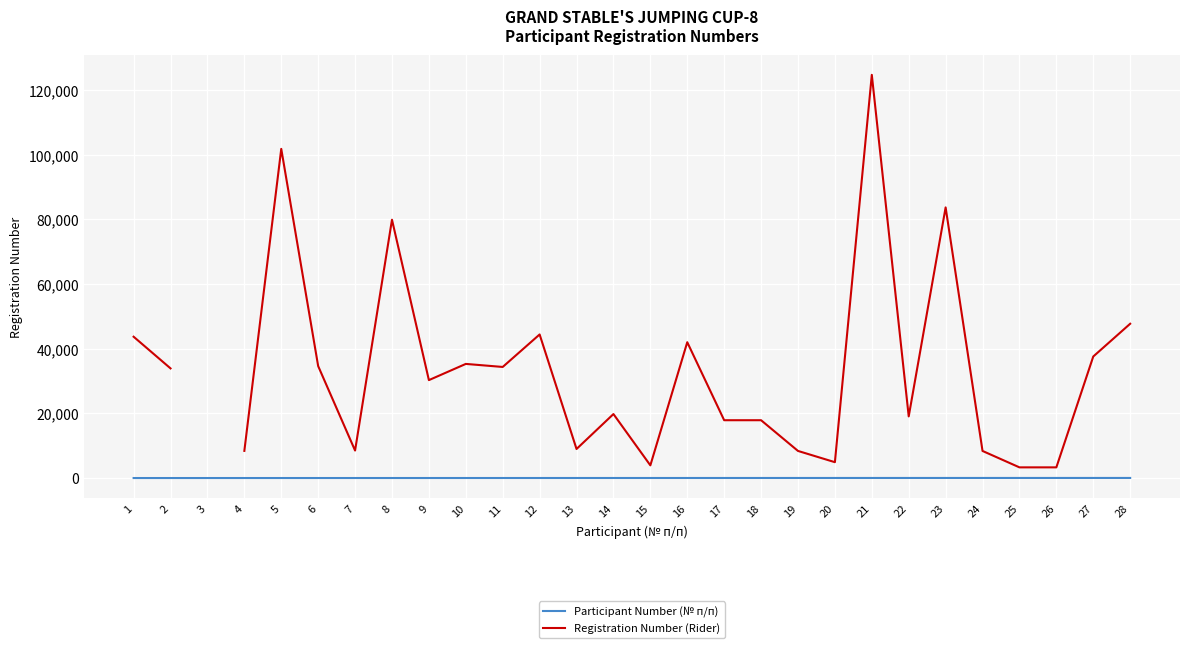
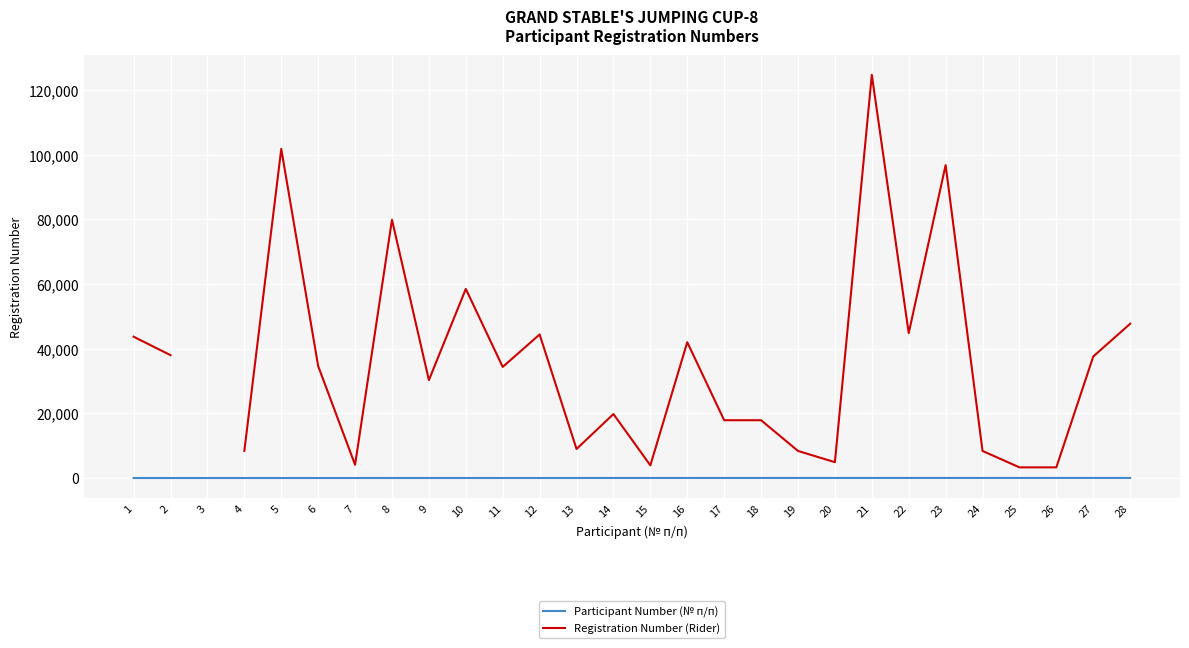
  {
    "Participant Number (№ п/п)": {
      "1": "0",
      "2": "0",
      "3": "0",
      "4": "0",
      "5": "0",
      "6": "0",
      "7": "0",
      "8": "0",
      "9": "0",
      "10": "0",
      "11": "0",
      "12": "0",
      "13": "0",
      "14": "0",
      "15": "0",
      "16": "0",
      "17": "0",
      "18": "0",
      "19": "0",
      "20": "0",
      "21": "0",
      "22": "0",
      "23": "0",
      "24": "0",
      "25": "0",
      "26": "0",
      "27": "0",
      "28": "0"
    },
    "Registration Number (Rider)": {
      "1": "44,000",
-     "2": "34,000",
+     "2": "38,000",
      "4": "8,000",
      "5": "102,000",
      "6": "35,000",
-     "7": "9,000",
+     "7": "4,000",
      "8": "80,000",
      "9": "30,000",
-     "10": "35,000",
+     "10": "58,000",
      "11": "34,000",
      "12": "44,000",
      "13": "9,000",
      "14": "20,000",
      "15": "4,000",
      "16": "42,000",
      "17": "18,000",
      "18": "18,000",
      "19": "8,000",
      "20": "5,000",
      "21": "125,000",
-     "22": "19,000",
-     "23": "84,000",
+     "22": "45,000",
+     "23": "97,000",
      "24": "8,000",
      "25": "3,000",
      "26": "3,000",
      "27": "38,000",
      "28": "48,000"
    }
  }
